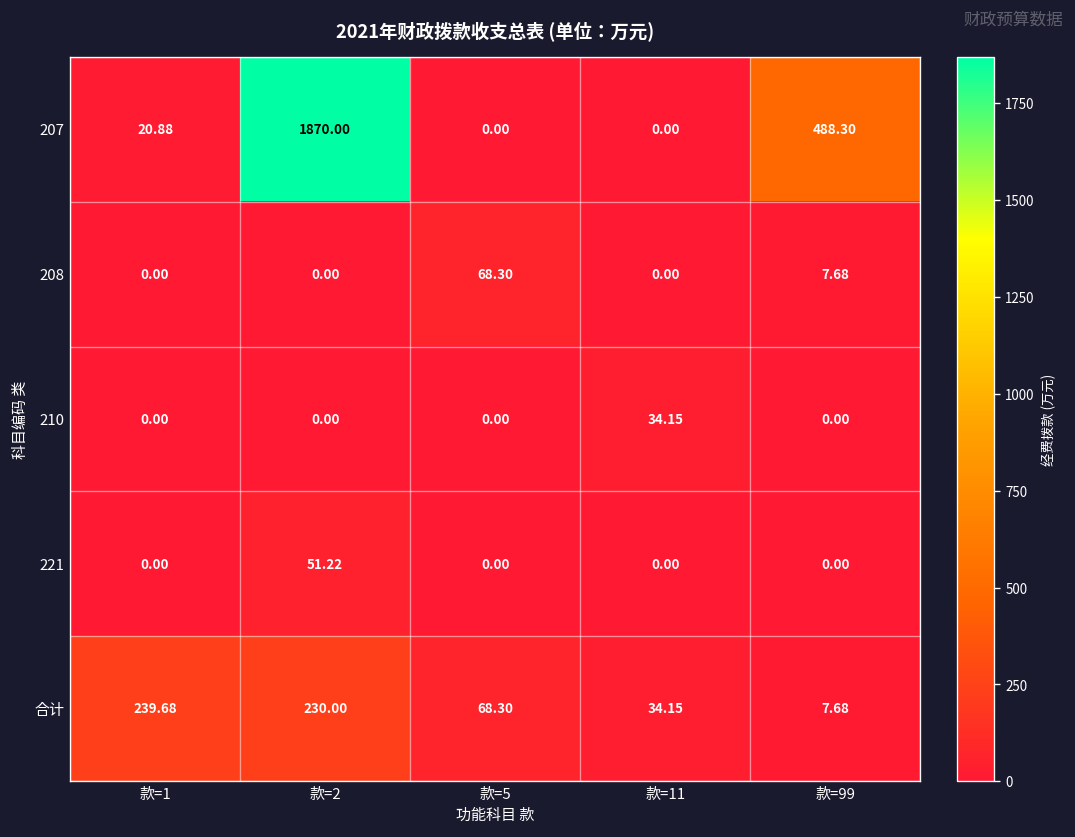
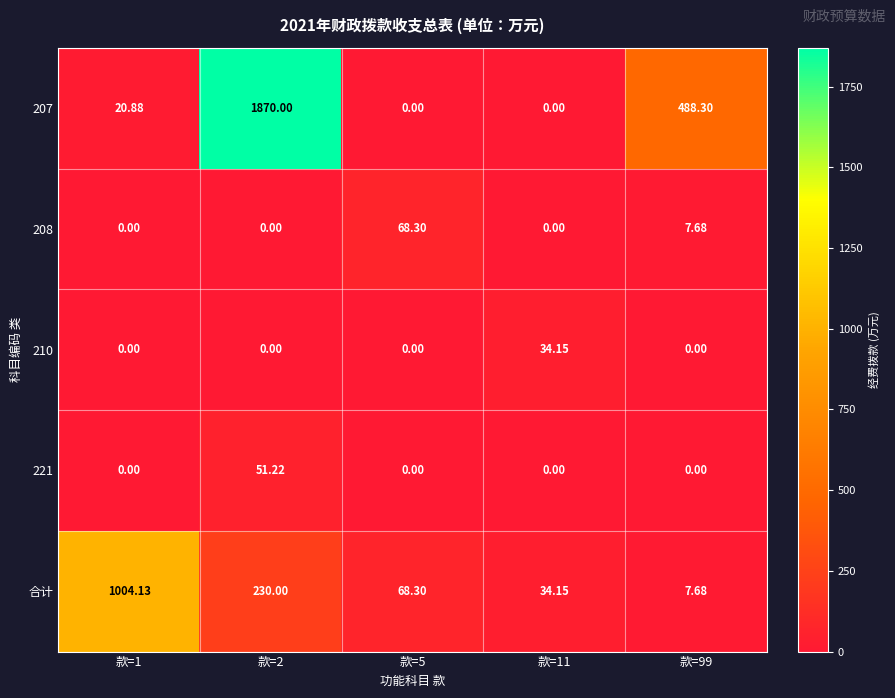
  {
    "207": {
      "款=1": 20.88,
      "款=2": 1870.00,
      "款=5": 0.00,
      "款=11": 0.00,
      "款=99": 488.30
    },
    "208": {
      "款=1": 0.00,
      "款=2": 0.00,
      "款=5": 68.30,
      "款=11": 0.00,
      "款=99": 7.68
    },
    "210": {
      "款=1": 0.00,
      "款=2": 0.00,
      "款=5": 0.00,
      "款=11": 34.15,
      "款=99": 0.00
    },
    "221": {
      "款=1": 0.00,
      "款=2": 51.22,
      "款=5": 0.00,
      "款=11": 0.00,
      "款=99": 0.00
    },
    "合计": {
-     "款=1": 239.68,
+     "款=1": 1004.13,
      "款=2": 230.00,
      "款=5": 68.30,
      "款=11": 34.15,
      "款=99": 7.68
    }
  }
